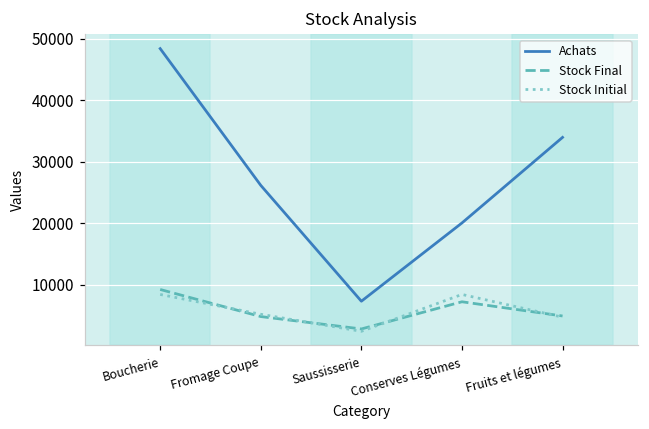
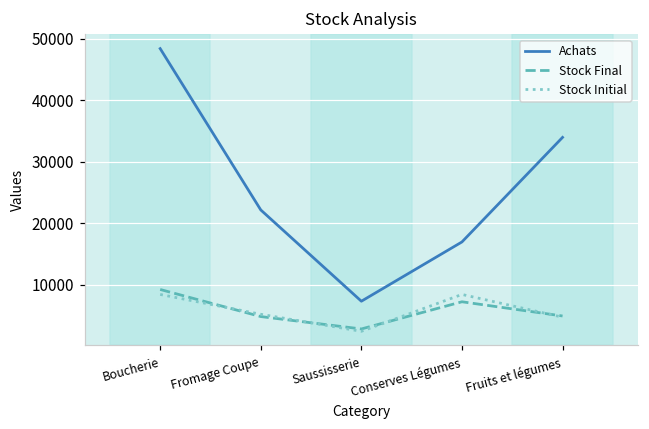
  {
    "Achats": {
      "Boucherie": 48000,
-     "Fromage Coupe": 26000,
+     "Fromage Coupe": 22000,
      "Saussisserie": 7000,
-     "Conserves Légumes": 20000,
+     "Conserves Légumes": 17000,
      "Fruits et légumes": 34000
    }
  }
